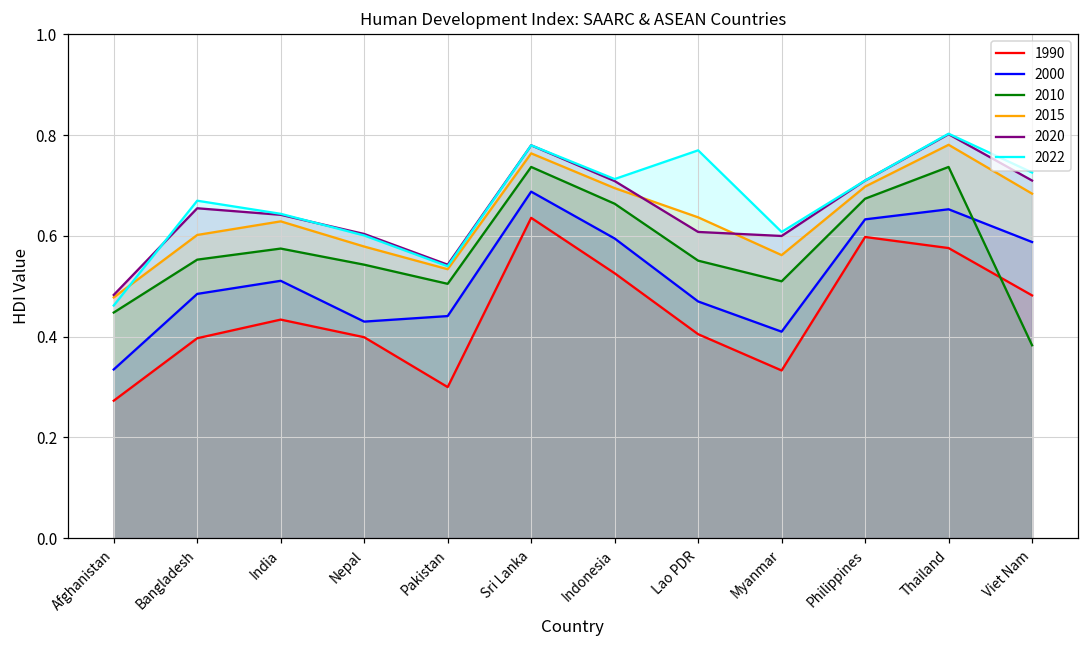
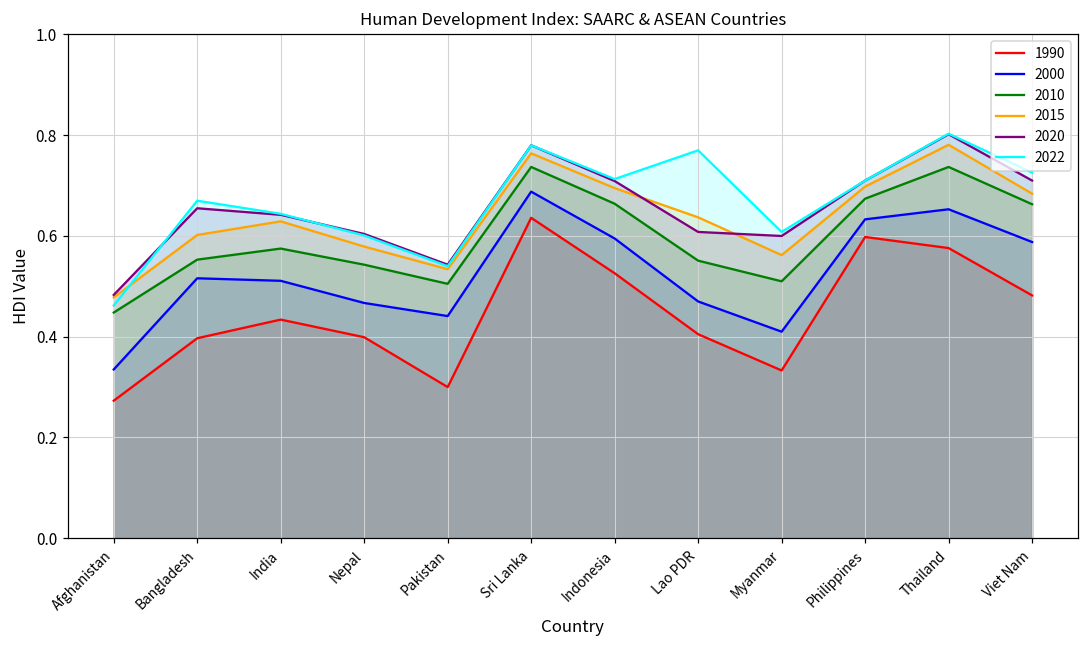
  {
    "1990": {
      "Afghanistan": 0.27,
      "Bangladesh": 0.40,
      "India": 0.43,
      "Nepal": 0.40,
      "Pakistan": 0.30,
      "Sri Lanka": 0.64,
      "Indonesia": 0.53,
      "Lao PDR": 0.41,
      "Myanmar": 0.33,
      "Philippines": 0.60,
      "Thailand": 0.58,
      "Viet Nam": 0.48
    },
    "2000": {
      "Afghanistan": 0.34,
-     "Bangladesh": 0.49,
+     "Bangladesh": 0.52,
      "India": 0.51,
-     "Nepal": 0.43,
+     "Nepal": 0.47,
      "Pakistan": 0.44,
      "Sri Lanka": 0.69,
      "Indonesia": 0.60,
      "Lao PDR": 0.47,
      "Myanmar": 0.41,
      "Philippines": 0.63,
      "Thailand": 0.65,
      "Viet Nam": 0.59
    },
    "2010": {
      "Afghanistan": 0.45,
      "Bangladesh": 0.55,
      "India": 0.58,
      "Nepal": 0.54,
      "Pakistan": 0.51,
      "Sri Lanka": 0.74,
      "Indonesia": 0.66,
      "Lao PDR": 0.55,
      "Myanmar": 0.51,
      "Philippines": 0.67,
      "Thailand": 0.74,
-     "Viet Nam": 0.38
+     "Viet Nam": 0.66
    },
    "2015": {
      "Bangladesh": 0.60,
      "India": 0.63,
      "Nepal": 0.58,
      "Pakistan": 0.53,
      "Sri Lanka": 0.76,
      "Indonesia": 0.70,
      "Lao PDR": 0.64,
      "Myanmar": 0.56,
      "Philippines": 0.70,
      "Thailand": 0.78,
      "Viet Nam": 0.68
    },
    "2020": {
      "Bangladesh": 0.66,
      "Lao PDR": 0.61,
      "Myanmar": 0.60,
      "Viet Nam": 0.71
    },
    "2022": {
      "Afghanistan": 0.46,
      "Bangladesh": 0.67,
      "Lao PDR": 0.77,
      "Myanmar": 0.61
    }
  }
